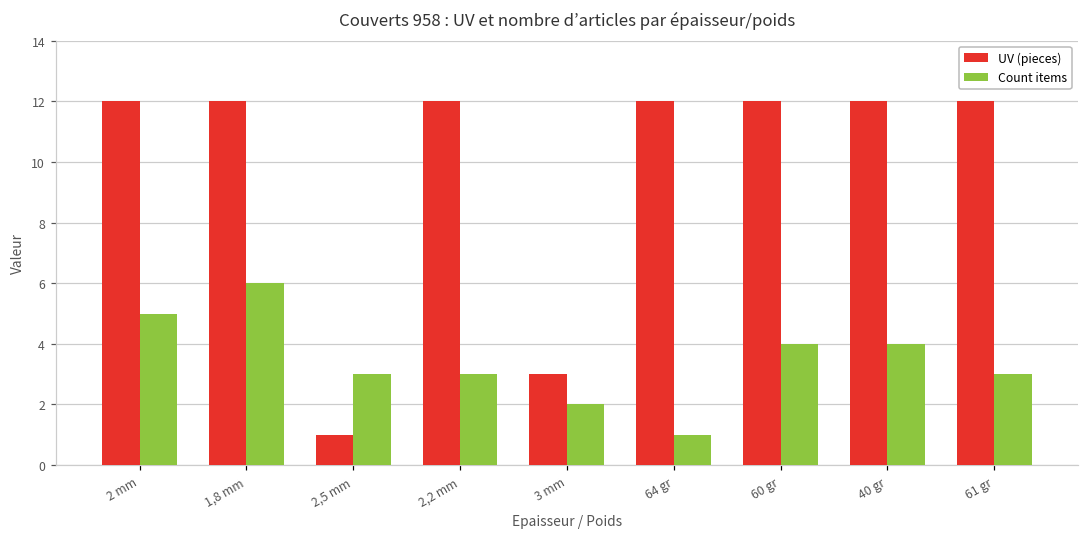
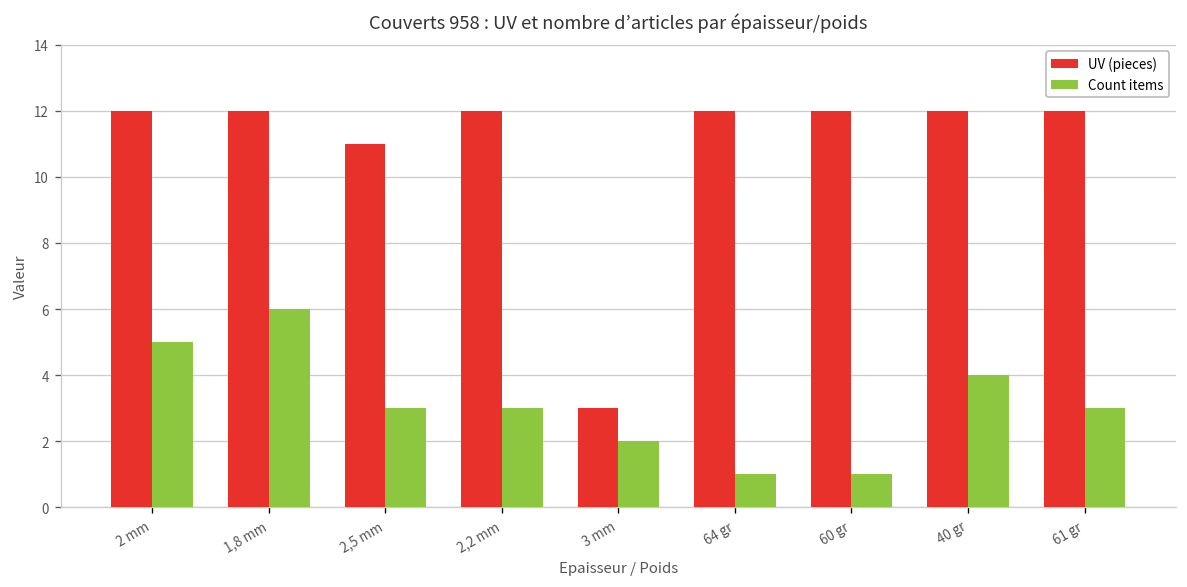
  {
    "UV (pieces)": {
      "2 mm": 12,
      "1,8 mm": 12,
-     "2,5 mm": 1,
+     "2,5 mm": 11,
      "2,2 mm": 12,
      "3 mm": 3,
      "64 gr": 12,
      "60 gr": 12,
      "40 gr": 12,
      "61 gr": 12
    },
    "Count items": {
      "2 mm": 5,
      "1,8 mm": 6,
      "2,5 mm": 3,
      "2,2 mm": 3,
      "3 mm": 2,
      "64 gr": 1,
-     "60 gr": 4,
+     "60 gr": 1,
      "40 gr": 4,
      "61 gr": 3
    }
  }
